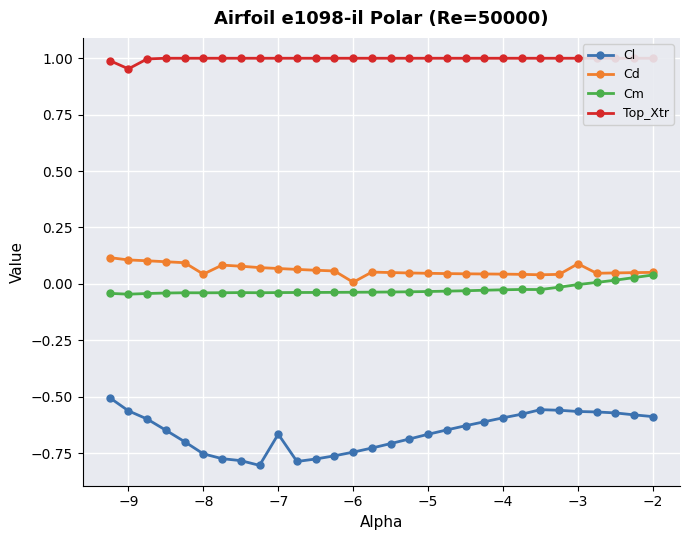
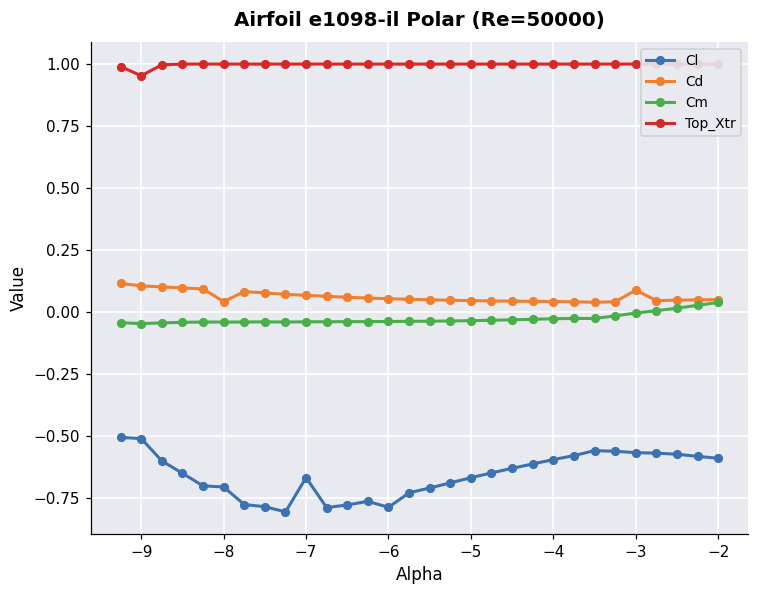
  {
    "Cl": {
-     "−9": -0.56,
-     "−8": -0.75,
+     "−9": -0.51,
+     "−8": -0.70,
      "−7": -0.67,
-     "−6": -0.75,
+     "−6": -0.79,
      "−5": -0.67,
      "−4": -0.59,
      "−3": -0.57,
      "−2": -0.59
    },
    "Cd": {
      "−9": 0.11,
      "−8": 0.04,
      "−7": 0.07,
-     "−6": 0.01,
+     "−6": 0.05,
      "−5": 0.05,
      "−4": 0.04,
      "−3": 0.09,
      "−2": 0.05
    },
    "Cm": {
      "−9": -0.05,
      "−8": -0.04,
      "−7": -0.04,
      "−6": -0.04,
      "−5": -0.03,
      "−4": -0.03,
      "−3": 0.00,
      "−2": 0.04
    },
    "Top_Xtr": {
      "−9": 0.95,
      "−8": 1.00,
      "−7": 1.00,
      "−6": 1.00,
      "−5": 1.00,
      "−4": 1.00,
      "−3": 1.00
    }
  }
